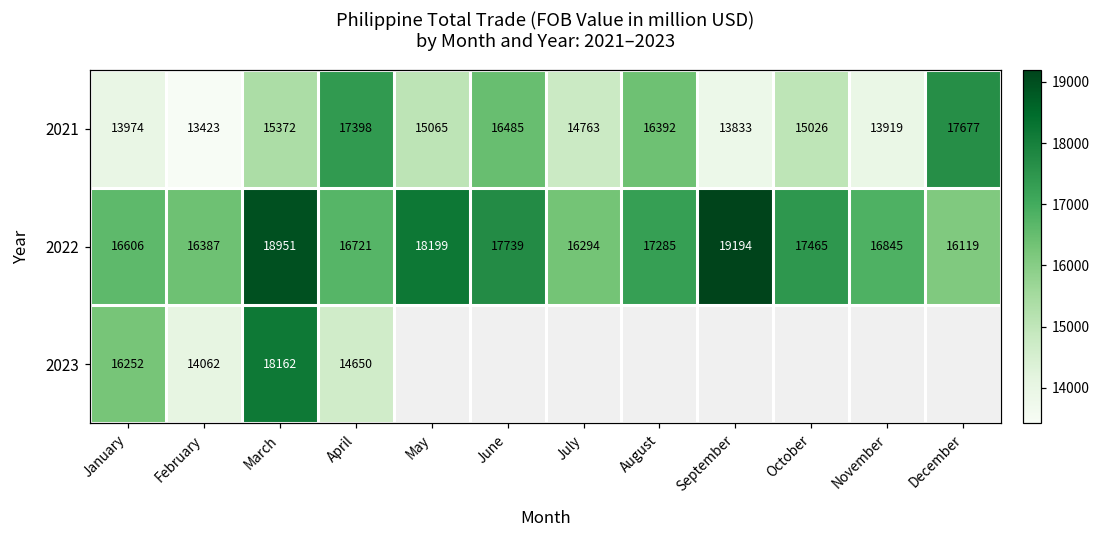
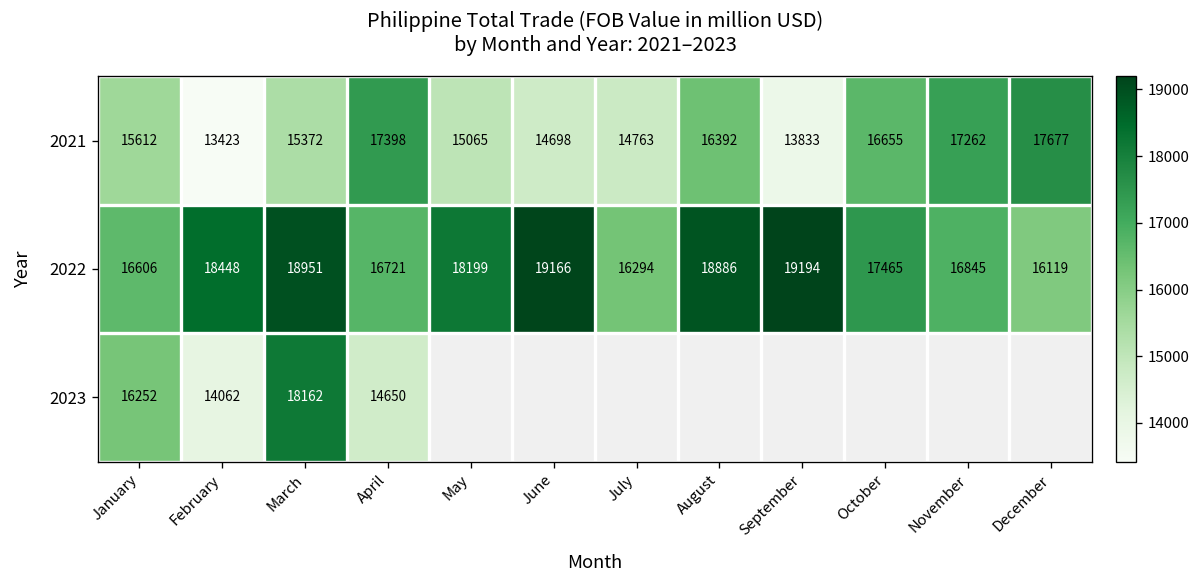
  {
    "2021": {
-     "January": 13974,
+     "January": 15612,
      "February": 13423,
      "March": 15372,
      "April": 17398,
      "May": 15065,
-     "June": 16485,
+     "June": 14698,
      "July": 14763,
      "August": 16392,
      "September": 13833,
-     "October": 15026,
-     "November": 13919,
+     "October": 16655,
+     "November": 17262,
      "December": 17677
    },
    "2022": {
      "January": 16606,
-     "February": 16387,
+     "February": 18448,
      "March": 18951,
      "April": 16721,
      "May": 18199,
-     "June": 17739,
+     "June": 19166,
      "July": 16294,
-     "August": 17285,
+     "August": 18886,
      "September": 19194,
      "October": 17465,
      "November": 16845,
      "December": 16119
    },
    "2023": {
      "January": 16252,
      "February": 14062,
      "March": 18162,
      "April": 14650
    }
  }
